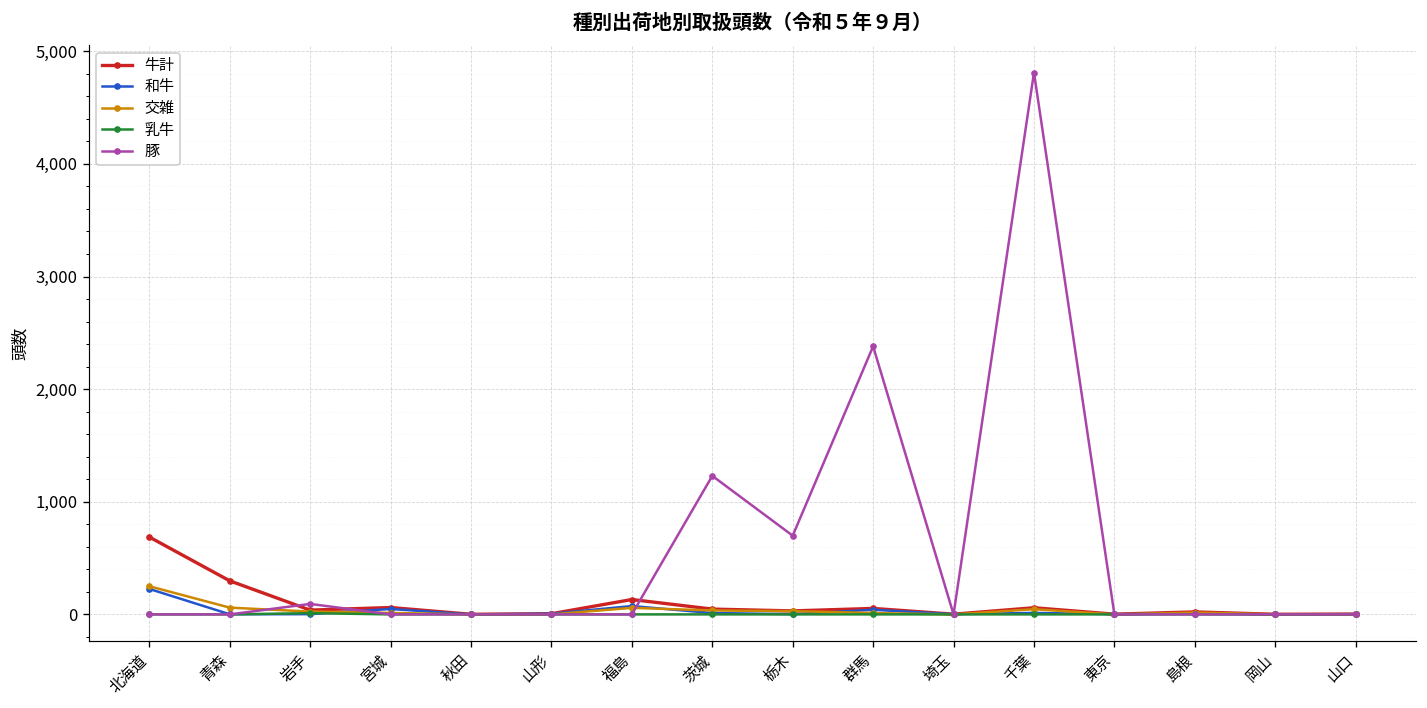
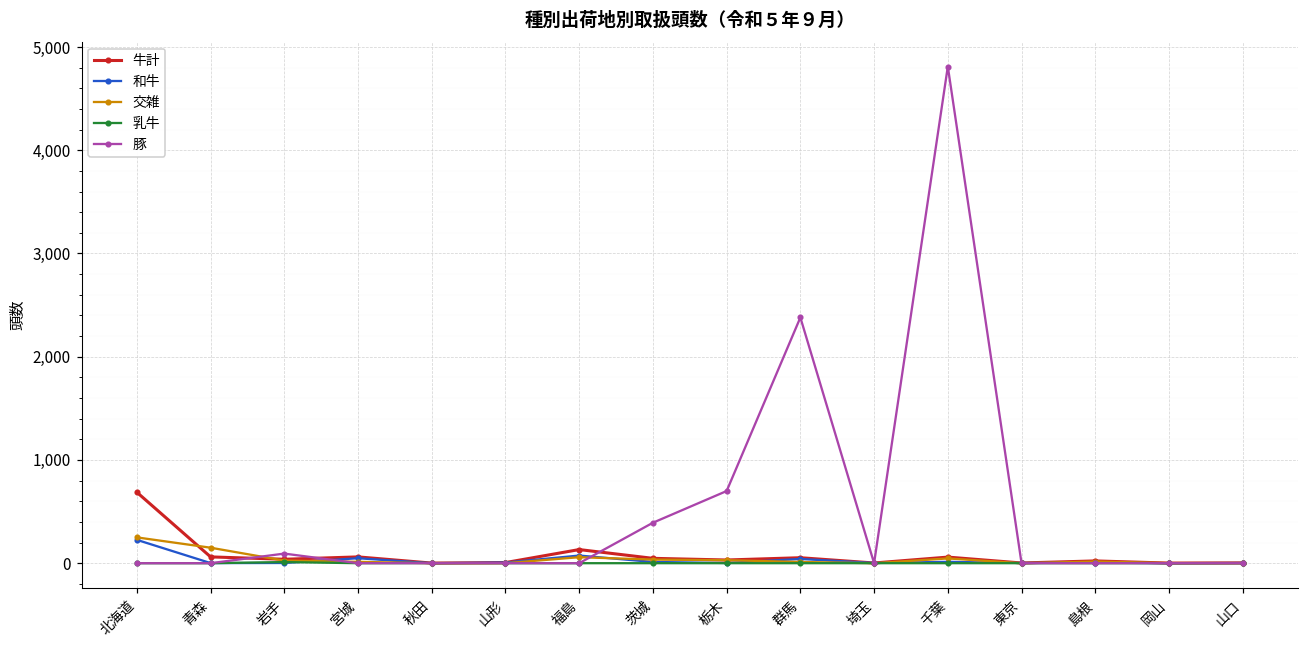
  {
    "牛計": {
      "北海道": "700",
-     "青森": "300",
+     "青森": "100",
      "福島": "100"
    },
    "交雑": {
-     "青森": "100"
+     "青森": "200"
    },
    "豚": {
      "岩手": "100",
-     "茨城": "1,200",
+     "茨城": "400",
      "栃木": "700",
      "群馬": "2,400",
      "千葉": "4,800"
    }
  }
